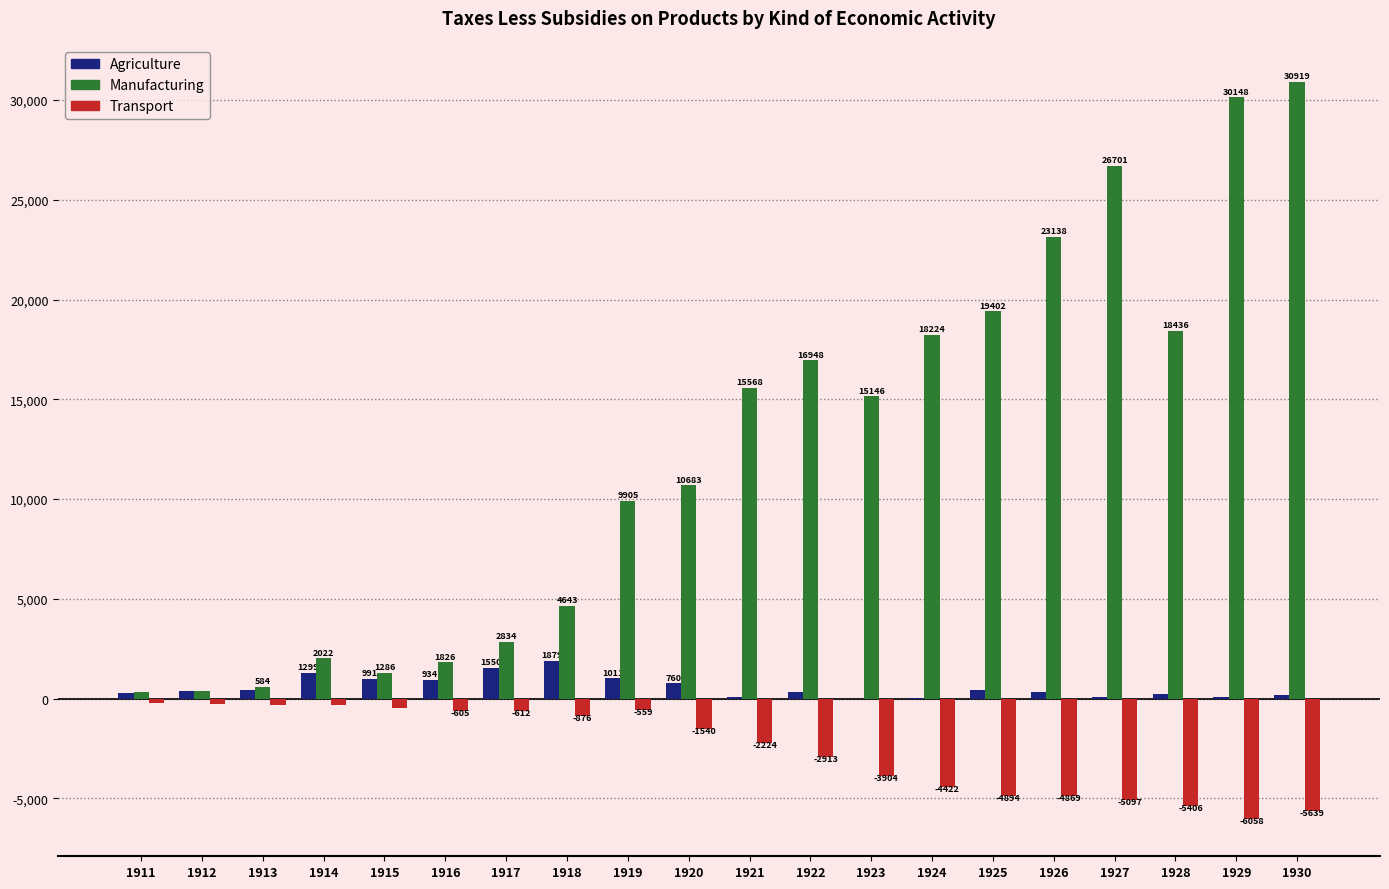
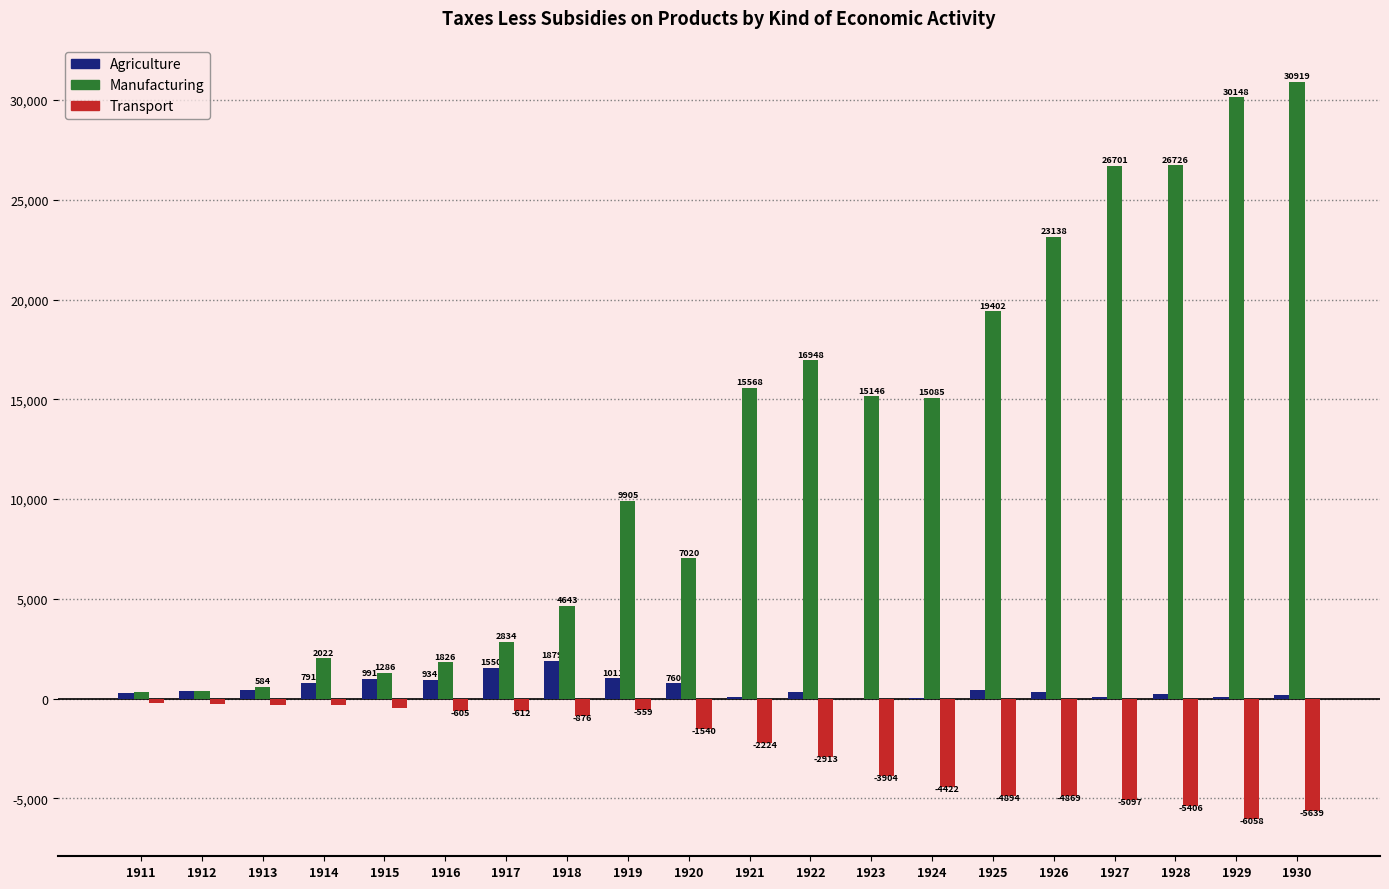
  {
    "Agriculture": {
-     "1914": 1299,
+     "1914": 791,
      "1915": 991,
      "1916": 934,
      "1917": 1550,
      "1918": 1879,
      "1919": 1011,
      "1920": 760
    },
    "Manufacturing": {
      "1913": 584,
      "1914": 2022,
      "1915": 1286,
      "1916": 1826,
      "1917": 2834,
      "1918": 4643,
      "1919": 9905,
-     "1920": 10683,
+     "1920": 7020,
      "1921": 15568,
      "1922": 16948,
      "1923": 15146,
-     "1924": 18224,
+     "1924": 15085,
      "1925": 19402,
      "1926": 23138,
      "1927": 26701,
-     "1928": 18436,
+     "1928": 26726,
      "1929": 30148,
      "1930": 30919
    },
    "Transport": {
      "1916": -605,
      "1917": -612,
      "1918": -876,
      "1919": -559,
      "1920": -1540,
      "1921": -2224,
      "1922": -2913,
      "1923": -3904,
      "1924": -4422,
      "1925": -4894,
      "1926": -4869,
      "1927": -5097,
      "1928": -5406,
      "1929": -6058,
      "1930": -5639
    }
  }
